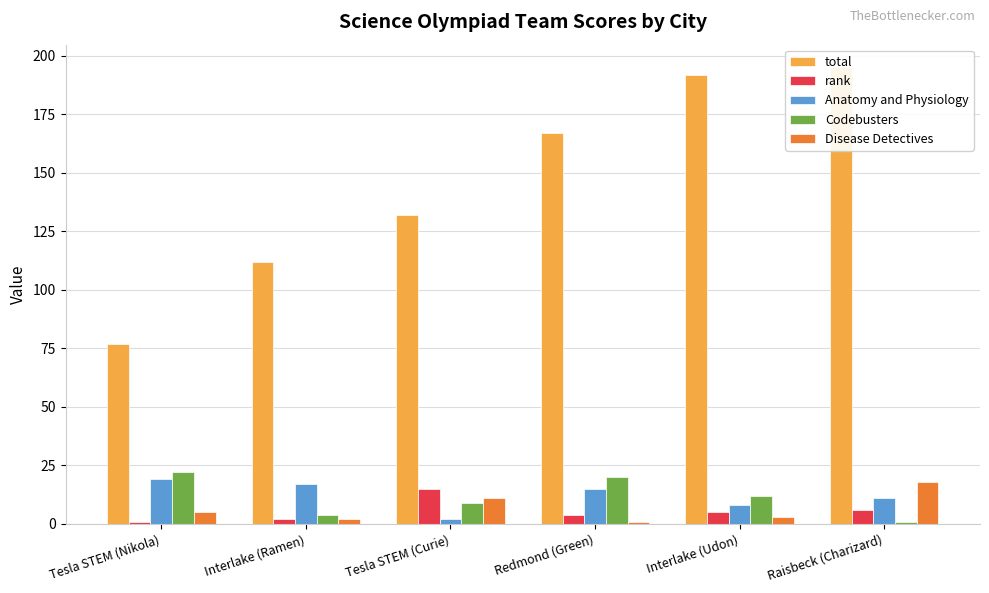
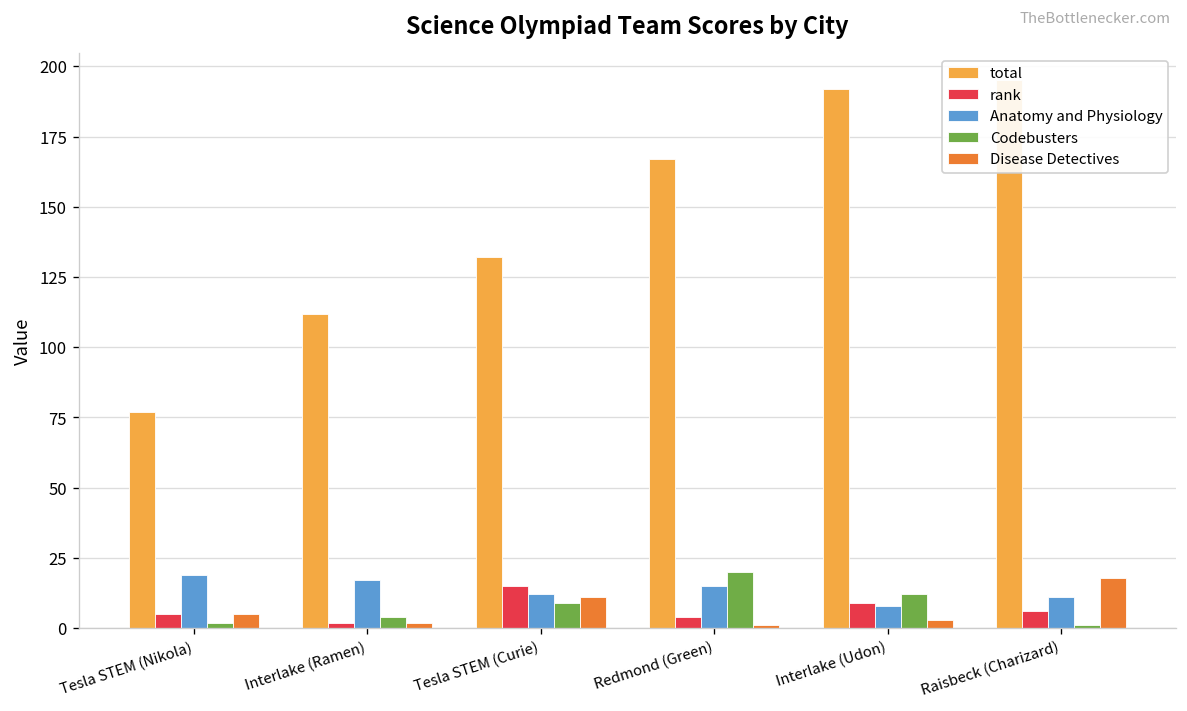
  {
    "rank": {
-     "Tesla STEM (Nikola)": 1,
+     "Tesla STEM (Nikola)": 5,
      "Interlake (Ramen)": 2,
      "Tesla STEM (Curie)": 15,
      "Redmond (Green)": 4,
-     "Interlake (Udon)": 5,
+     "Interlake (Udon)": 9,
      "Raisbeck (Charizard)": 6
    },
    "Anatomy and Physiology": {
      "Tesla STEM (Nikola)": 19,
      "Interlake (Ramen)": 17,
-     "Tesla STEM (Curie)": 2,
+     "Tesla STEM (Curie)": 12,
      "Redmond (Green)": 15,
      "Interlake (Udon)": 8,
      "Raisbeck (Charizard)": 11
    },
    "Codebusters": {
-     "Tesla STEM (Nikola)": 22,
+     "Tesla STEM (Nikola)": 2,
      "Interlake (Ramen)": 4,
      "Tesla STEM (Curie)": 9,
      "Redmond (Green)": 20,
      "Interlake (Udon)": 12
    }
  }
